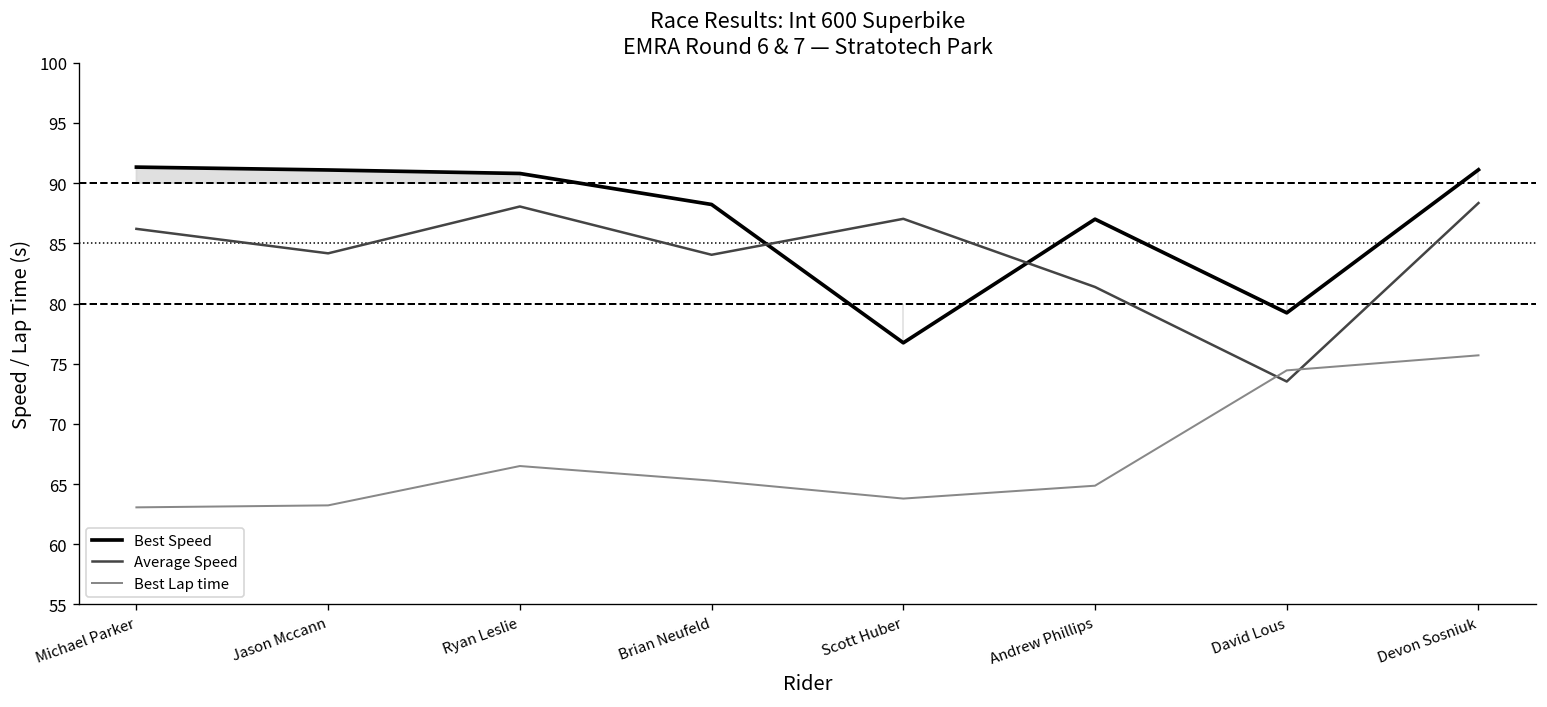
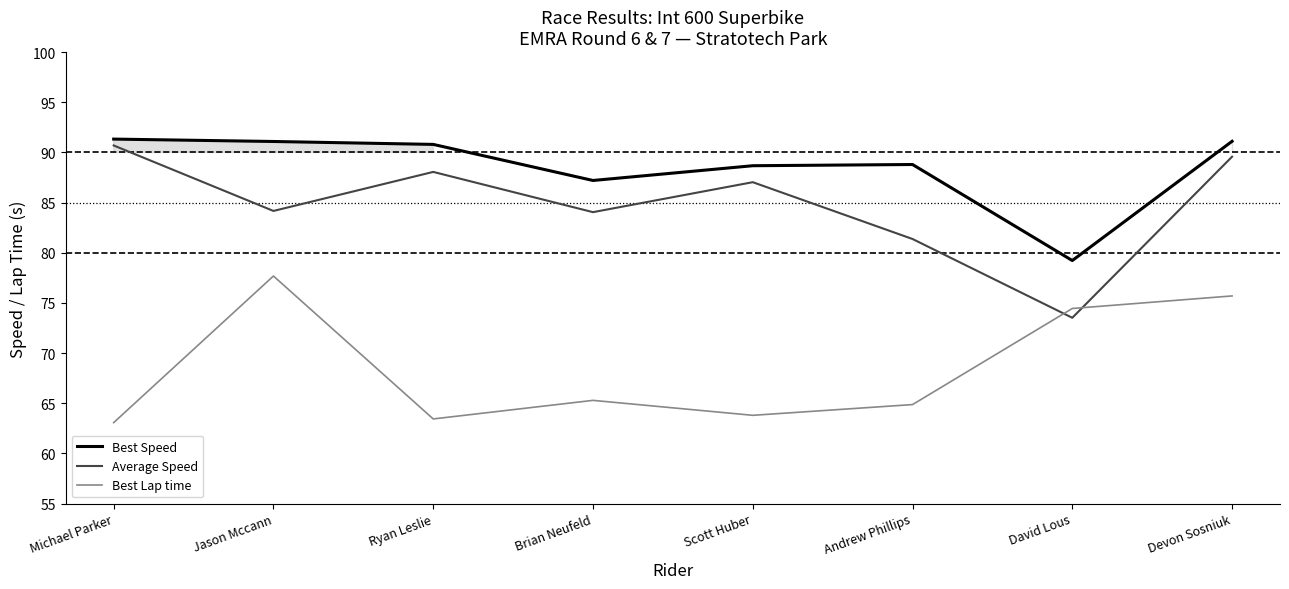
  {
    "Best Speed": {
      "Michael Parker": 91.3,
      "Jason Mccann": 91.1,
      "Ryan Leslie": 90.8,
-     "Brian Neufeld": 88.2,
-     "Scott Huber": 76.7,
-     "Andrew Phillips": 87.0,
+     "Brian Neufeld": 87.2,
+     "Scott Huber": 88.7,
+     "Andrew Phillips": 88.8,
      "David Lous": 79.2,
      "Devon Sosniuk": 91.1
    },
    "Average Speed": {
-     "Michael Parker": 86.2,
+     "Michael Parker": 90.7,
      "Jason Mccann": 84.2,
      "Ryan Leslie": 88.1,
      "Brian Neufeld": 84.0,
      "Scott Huber": 87.0,
      "Andrew Phillips": 81.4,
      "David Lous": 73.5,
-     "Devon Sosniuk": 88.3
+     "Devon Sosniuk": 89.6
    },
    "Best Lap time": {
      "Michael Parker": 63.1,
-     "Jason Mccann": 63.2,
-     "Ryan Leslie": 66.5,
+     "Jason Mccann": 77.7,
+     "Ryan Leslie": 63.4,
      "Brian Neufeld": 65.3,
      "Scott Huber": 63.8,
      "Andrew Phillips": 64.9,
      "David Lous": 74.4,
      "Devon Sosniuk": 75.7
    }
  }
